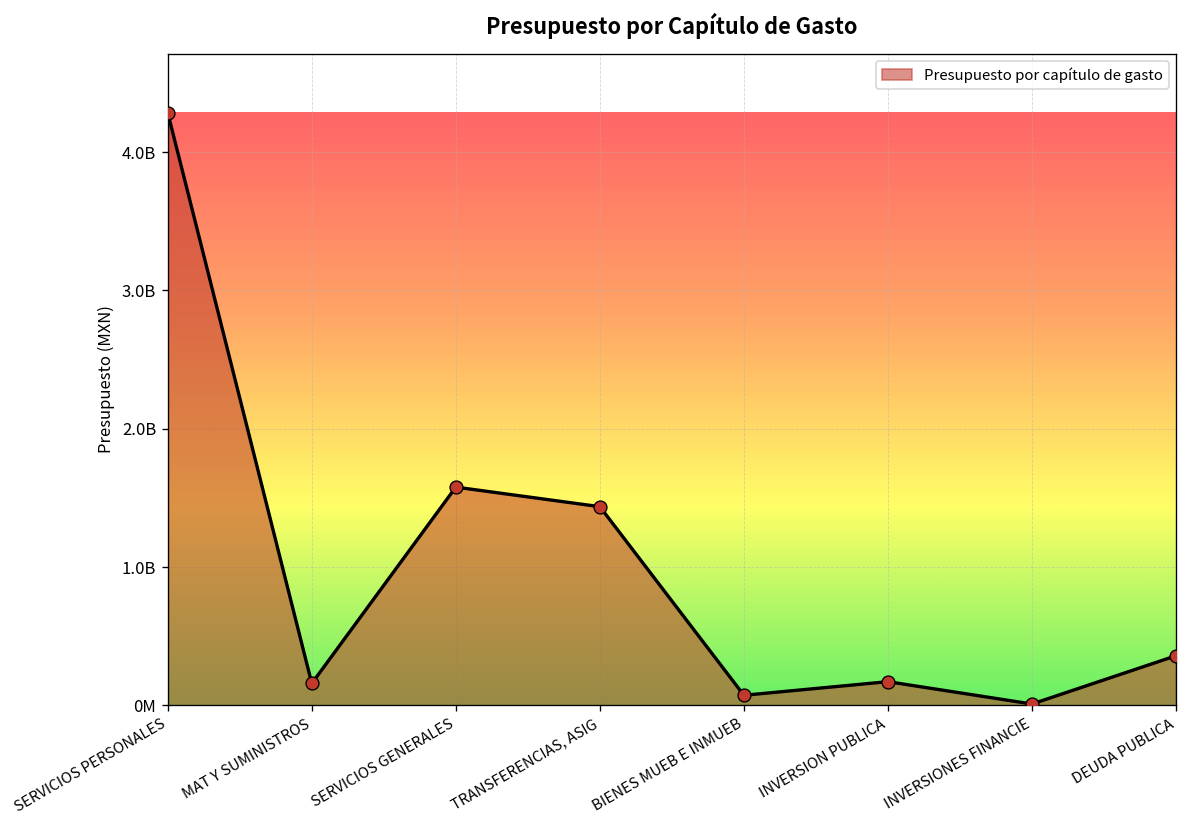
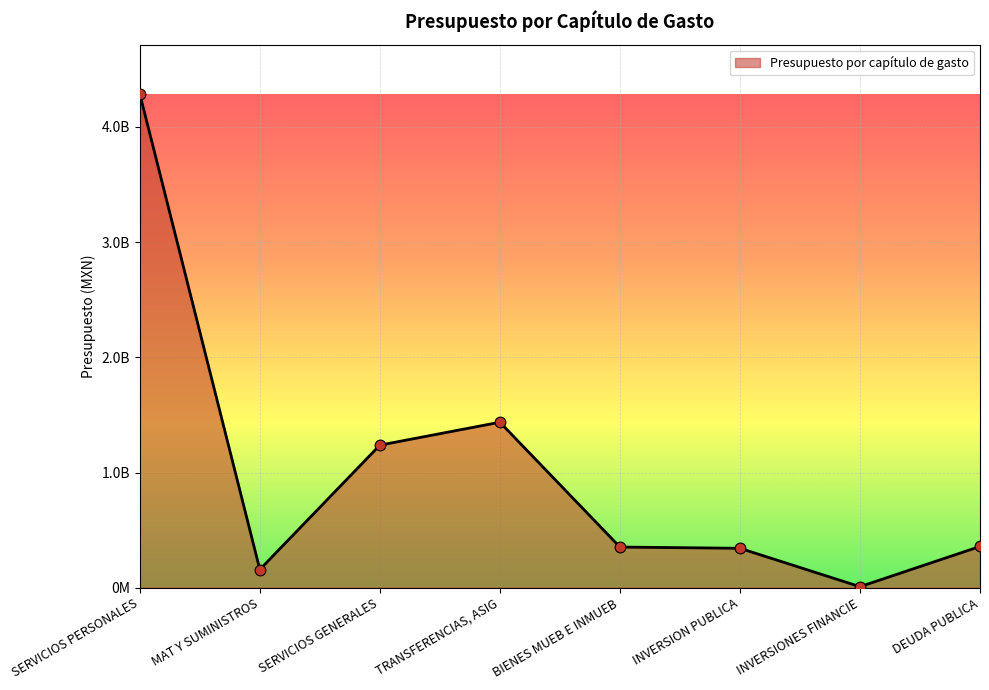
  {
    "SERVICIOS PERSONALES": 4280000000,
    "MAT Y SUMINISTROS": 160000000,
-   "SERVICIOS GENERALES": 1580000000,
+   "SERVICIOS GENERALES": 1240000000,
    "TRANSFERENCIAS, ASIG": 1440000000,
-   "BIENES MUEB E INMUEB": 70000000,
-   "INVERSION PUBLICA": 170000000,
+   "BIENES MUEB E INMUEB": 350000000,
+   "INVERSION PUBLICA": 340000000,
    "INVERSIONES FINANCIE": 10000000,
    "DEUDA PUBLICA": 360000000
  }
